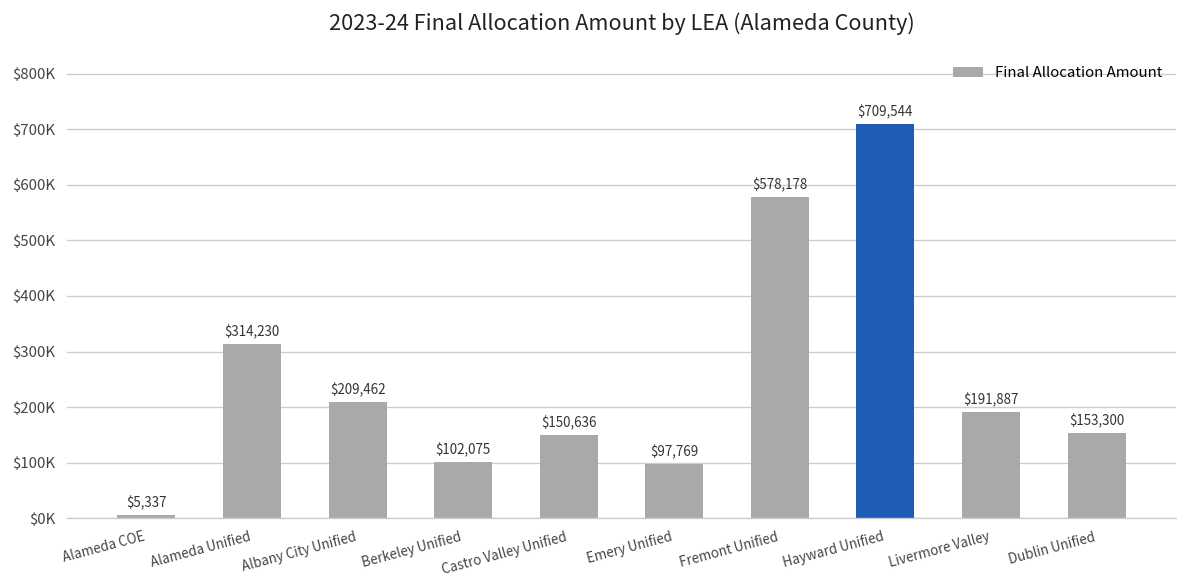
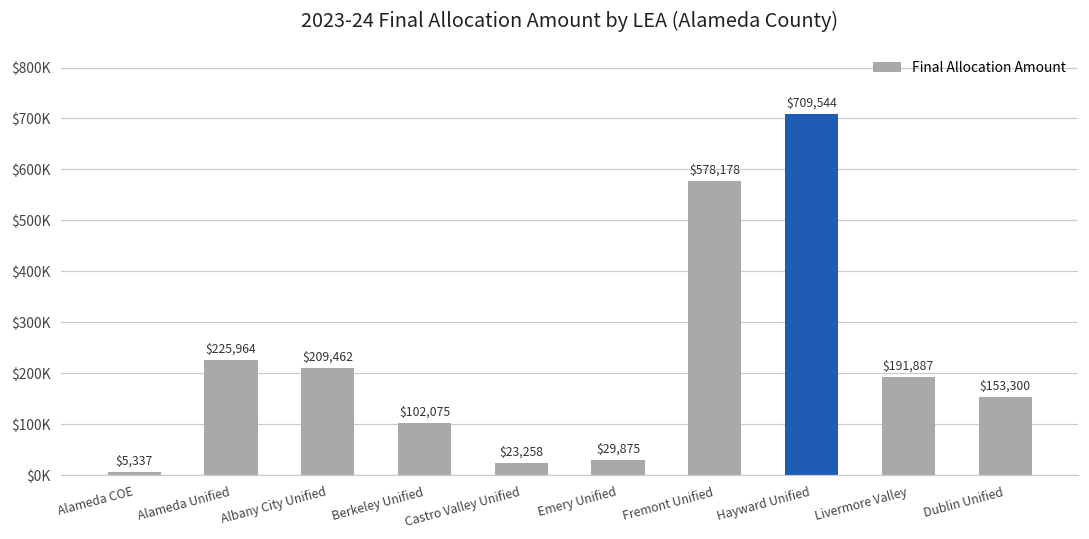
  {
    "Alameda COE": "$5,337",
-   "Alameda Unified": "$314,230",
+   "Alameda Unified": "$225,964",
    "Albany City Unified": "$209,462",
    "Berkeley Unified": "$102,075",
-   "Castro Valley Unified": "$150,636",
-   "Emery Unified": "$97,769",
+   "Castro Valley Unified": "$23,258",
+   "Emery Unified": "$29,875",
    "Fremont Unified": "$578,178",
    "Hayward Unified": "$709,544",
    "Livermore Valley": "$191,887",
    "Dublin Unified": "$153,300"
  }
